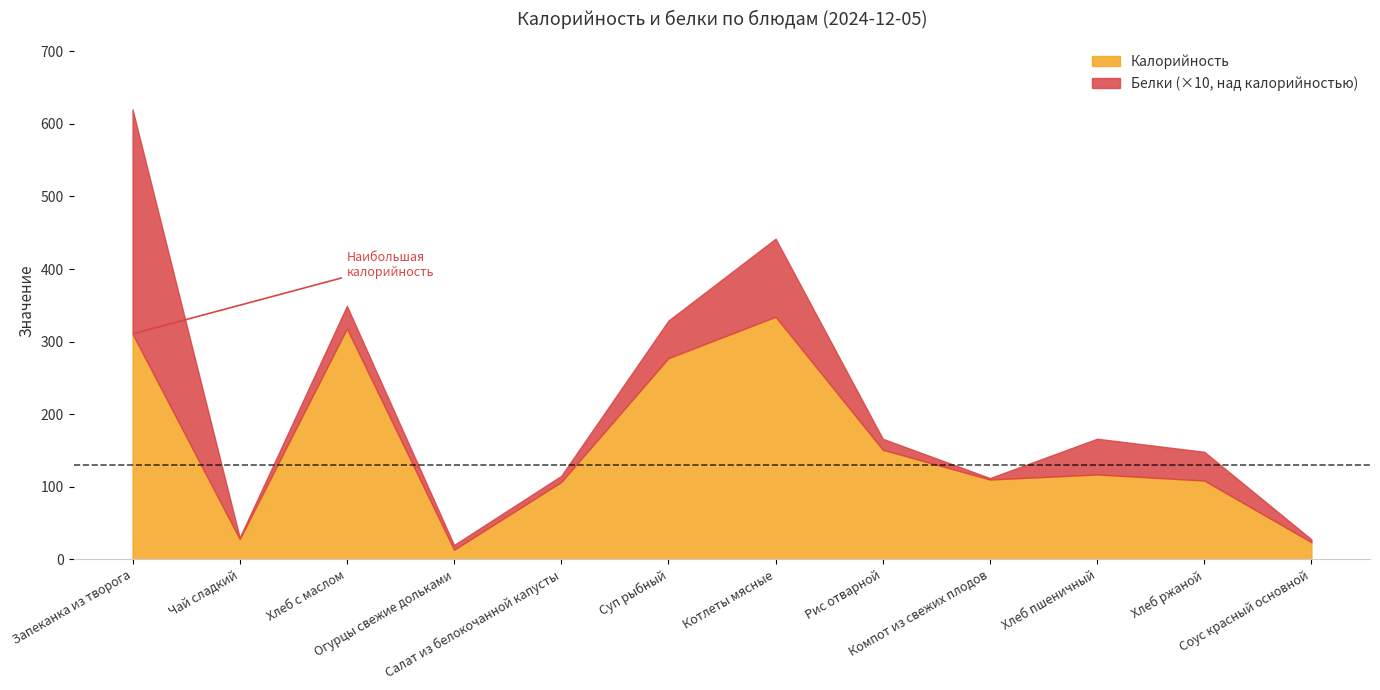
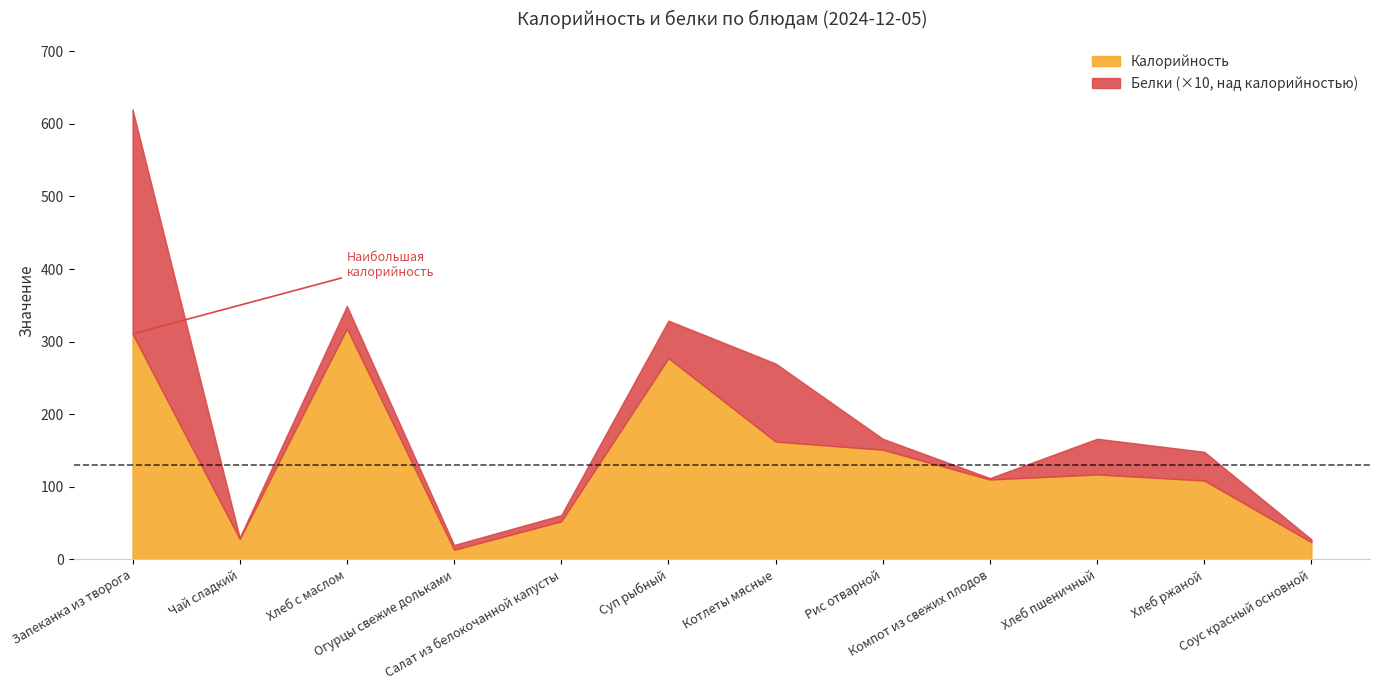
  {
    "Калорийность": {
      "Запеканка из творога": 310,
      "Хлеб с маслом": 320,
      "Огурцы свежие дольками": 10,
-     "Салат из белокочанной капусты": 110,
+     "Салат из белокочанной капусты": 50,
      "Суп рыбный": 280,
-     "Котлеты мясные": 330,
+     "Котлеты мясные": 160,
      "Рис отварной": 150,
      "Хлеб пшеничный": 120,
      "Хлеб ржаной": 110,
      "Соус красный основной": 20
    },
    "Белки (×10, над калорийностью)": {
      "Запеканка из творога": 310,
      "Хлеб с маслом": 30,
      "Огурцы свежие дольками": 10,
      "Салат из белокочанной капусты": 10,
      "Суп рыбный": 50,
      "Котлеты мясные": 110,
      "Рис отварной": 20,
      "Хлеб пшеничный": 50,
      "Хлеб ржаной": 40,
      "Соус красный основной": 0
    }
  }
